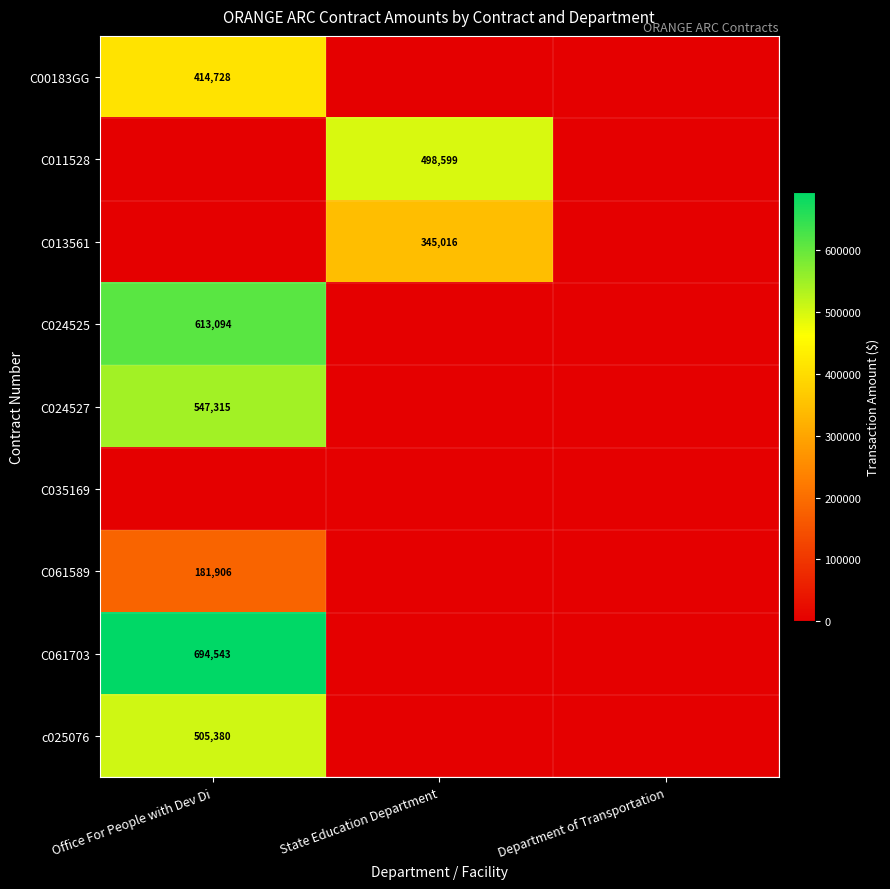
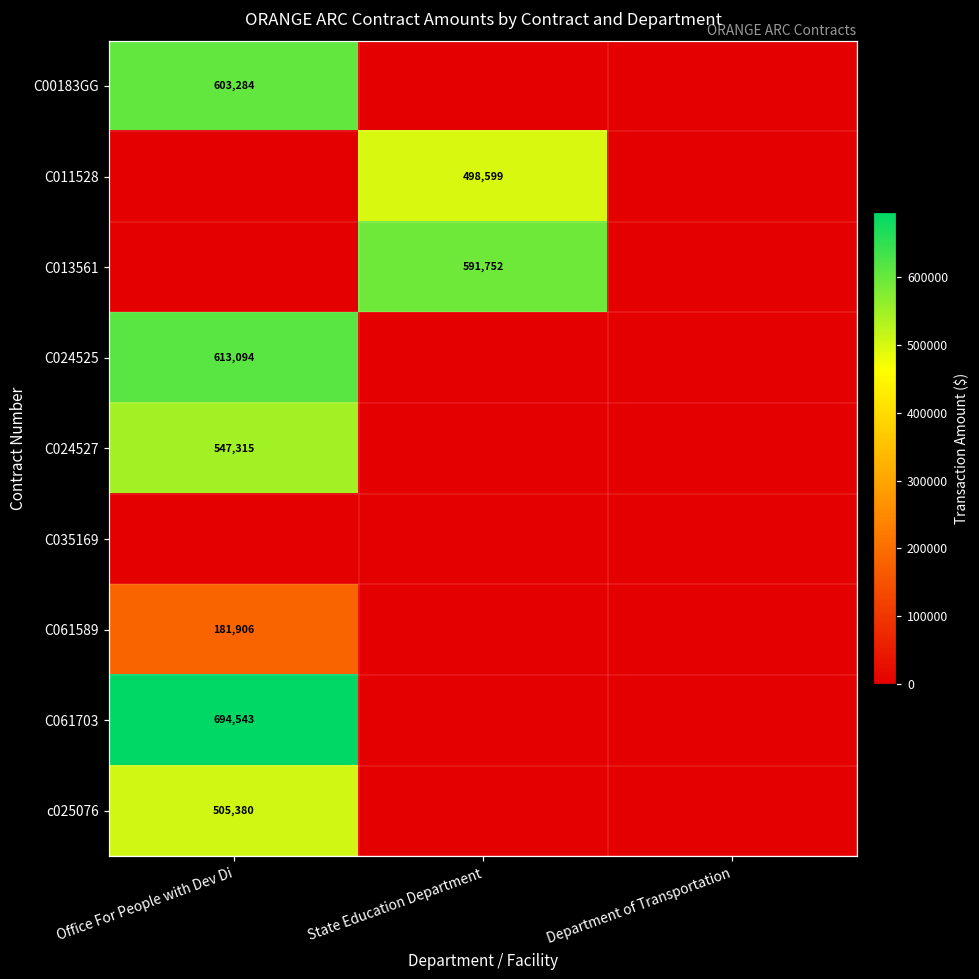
  {
    "C00183GG": {
-     "Office For People with Dev Di": "414,728"
+     "Office For People with Dev Di": "603,284"
    },
    "C011528": {
      "State Education Department": "498,599"
    },
    "C013561": {
-     "State Education Department": "345,016"
+     "State Education Department": "591,752"
    },
    "C024525": {
      "Office For People with Dev Di": "613,094"
    },
    "C024527": {
      "Office For People with Dev Di": "547,315"
    },
    "C061589": {
      "Office For People with Dev Di": "181,906"
    },
    "C061703": {
      "Office For People with Dev Di": "694,543"
    },
    "c025076": {
      "Office For People with Dev Di": "505,380"
    }
  }
